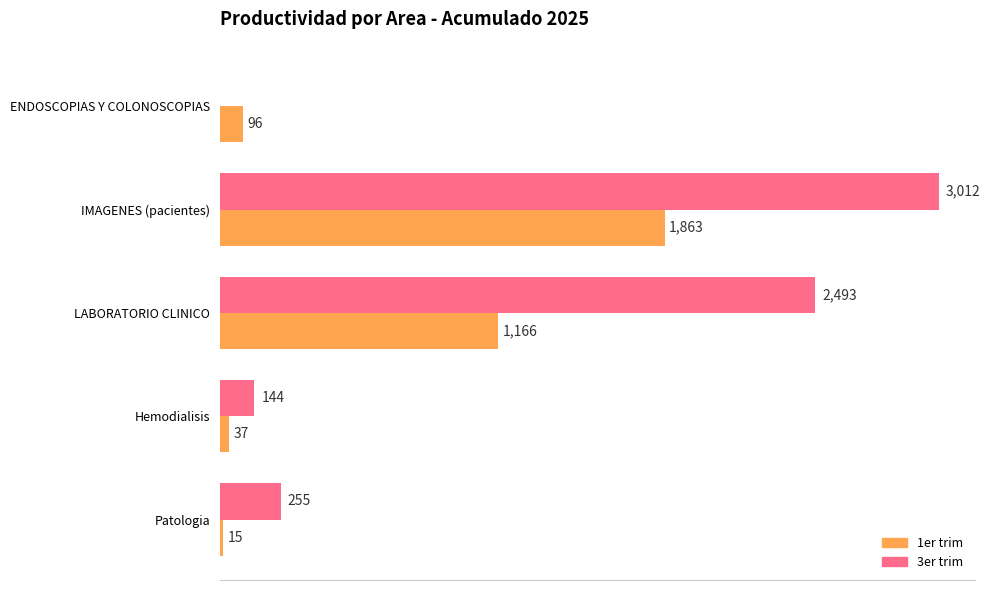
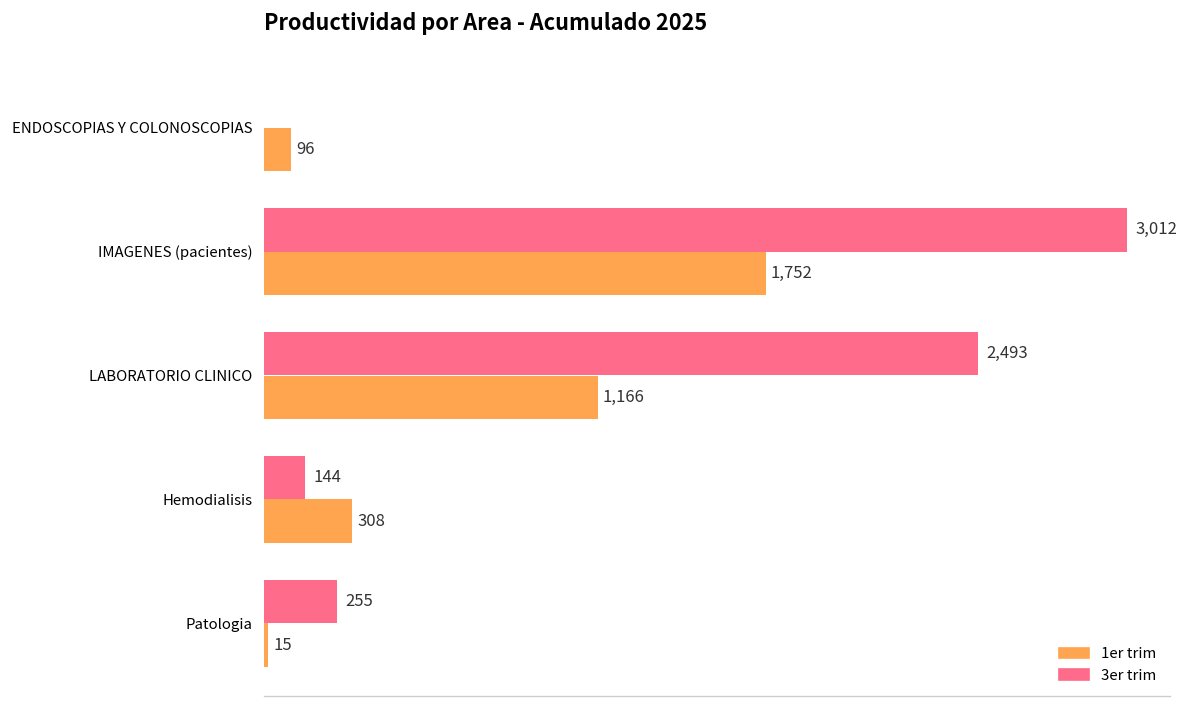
  {
    "1er trim": {
      "ENDOSCOPIAS Y COLONOSCOPIAS": "96",
-     "IMAGENES (pacientes)": "1,863",
+     "IMAGENES (pacientes)": "1,752",
      "LABORATORIO CLINICO": "1,166",
-     "Hemodialisis": "37",
+     "Hemodialisis": "308",
      "Patologia": "15"
    },
    "3er trim": {
      "IMAGENES (pacientes)": "3,012",
      "LABORATORIO CLINICO": "2,493",
      "Hemodialisis": "144",
      "Patologia": "255"
    }
  }
